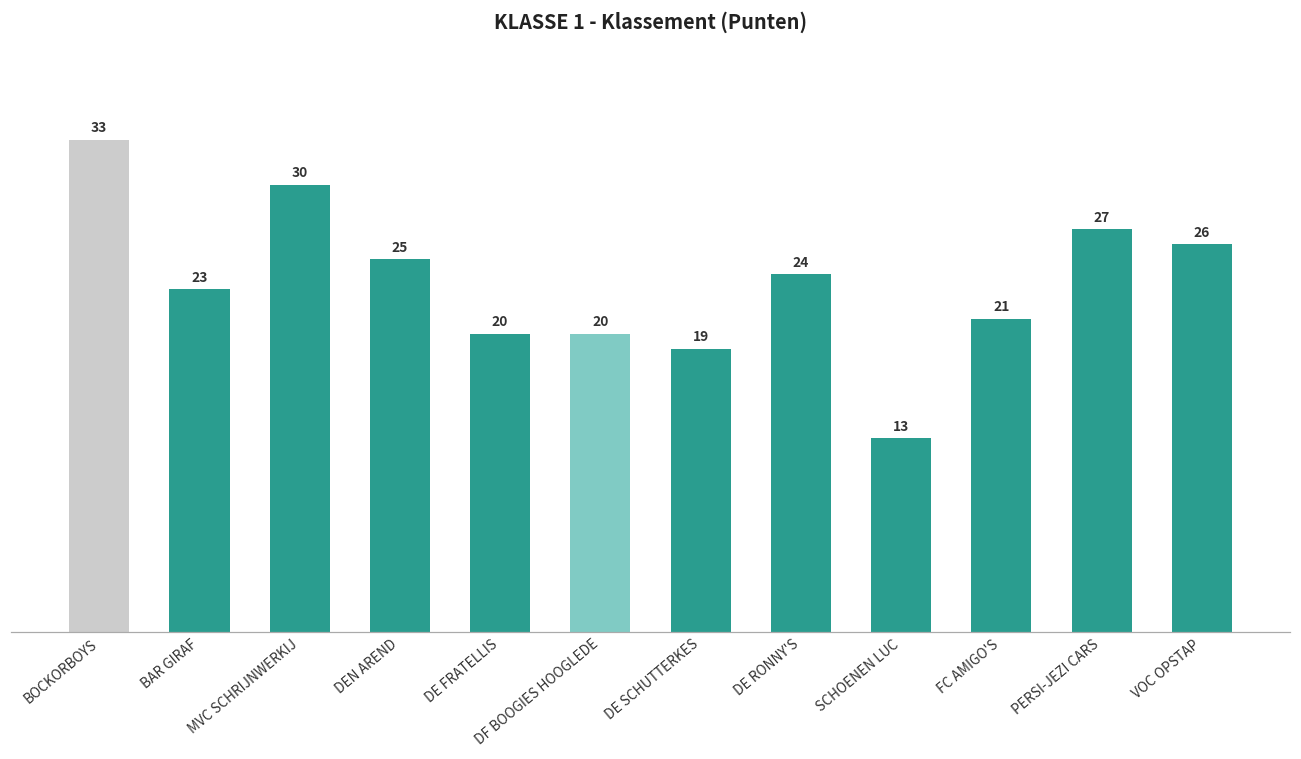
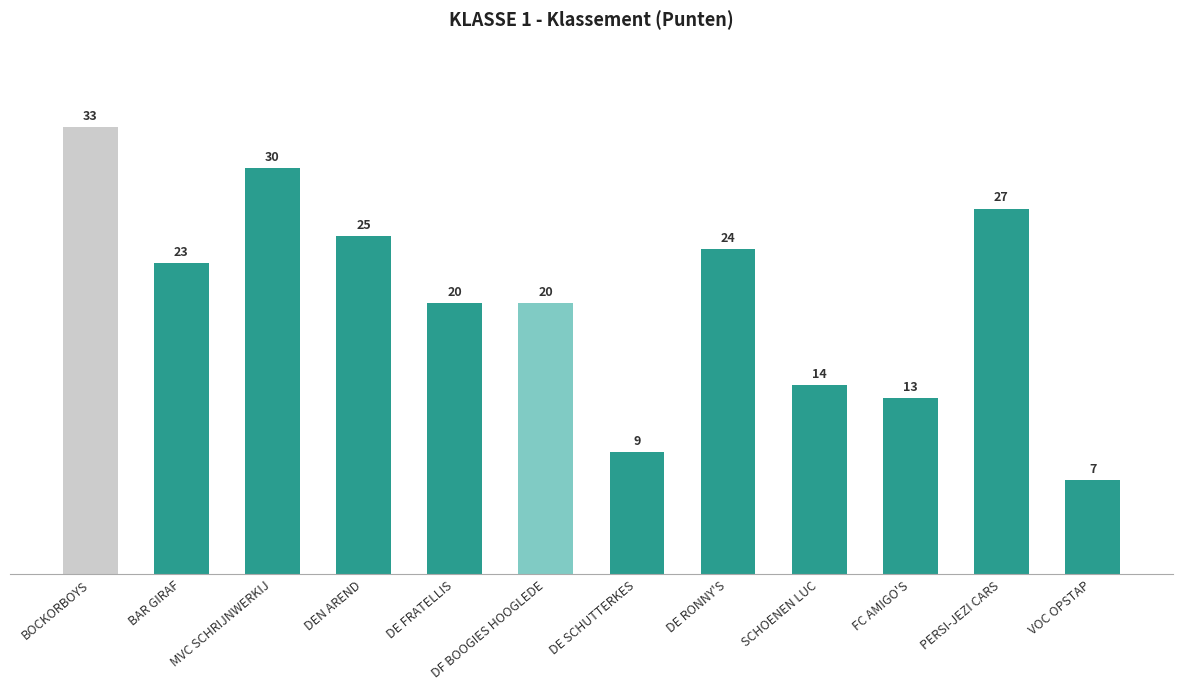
  {
    "BOCKORBOYS": 33,
    "BAR GIRAF": 23,
    "MVC SCHRIJNWERKIJ": 30,
    "DEN AREND": 25,
    "DE FRATELLIS": 20,
    "DF BOOGIES HOOGLEDE": 20,
-   "DE SCHUTTERKES": 19,
+   "DE SCHUTTERKES": 9,
    "DE RONNY'S": 24,
-   "SCHOENEN LUC": 13,
-   "FC AMIGO'S": 21,
+   "SCHOENEN LUC": 14,
+   "FC AMIGO'S": 13,
    "PERSI-JEZI CARS": 27,
-   "VOC OPSTAP": 26
+   "VOC OPSTAP": 7
  }
